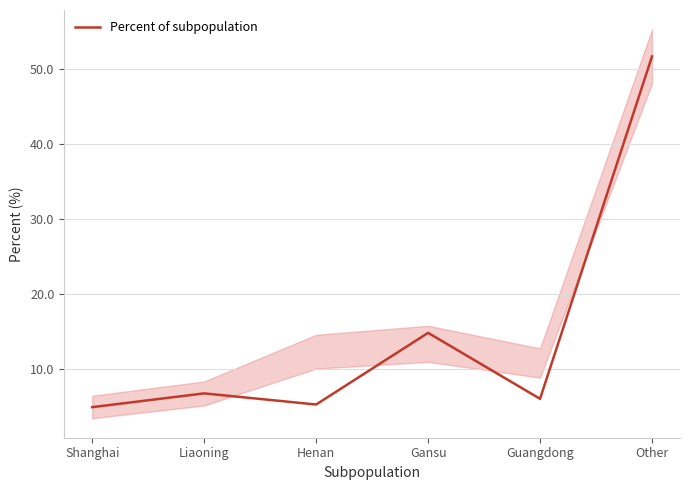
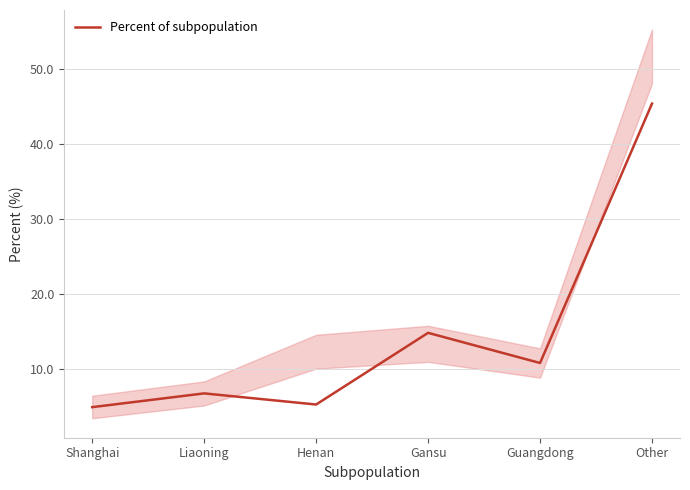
  {
    "Percent of subpopulation": {
      "Shanghai": 5,
      "Liaoning": 7,
      "Henan": 5,
      "Gansu": 15,
-     "Guangdong": 6,
-     "Other": 52
+     "Guangdong": 11,
+     "Other": 45
    }
  }
